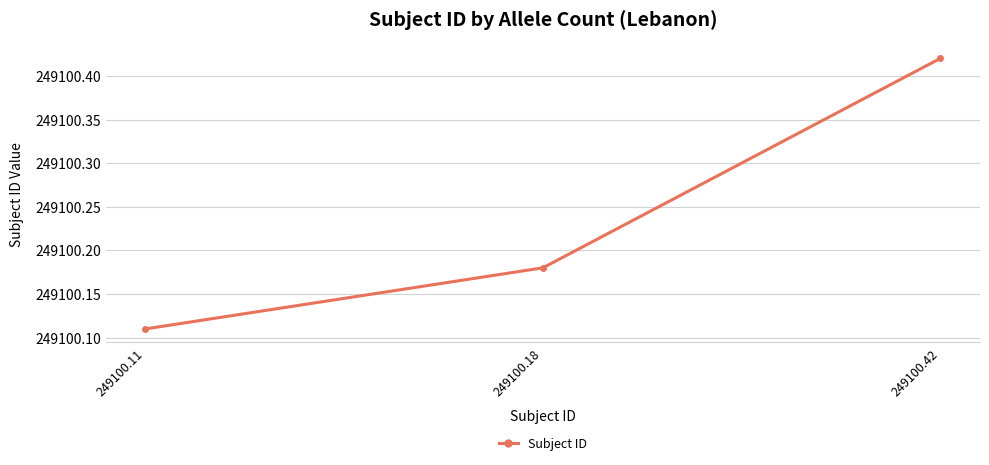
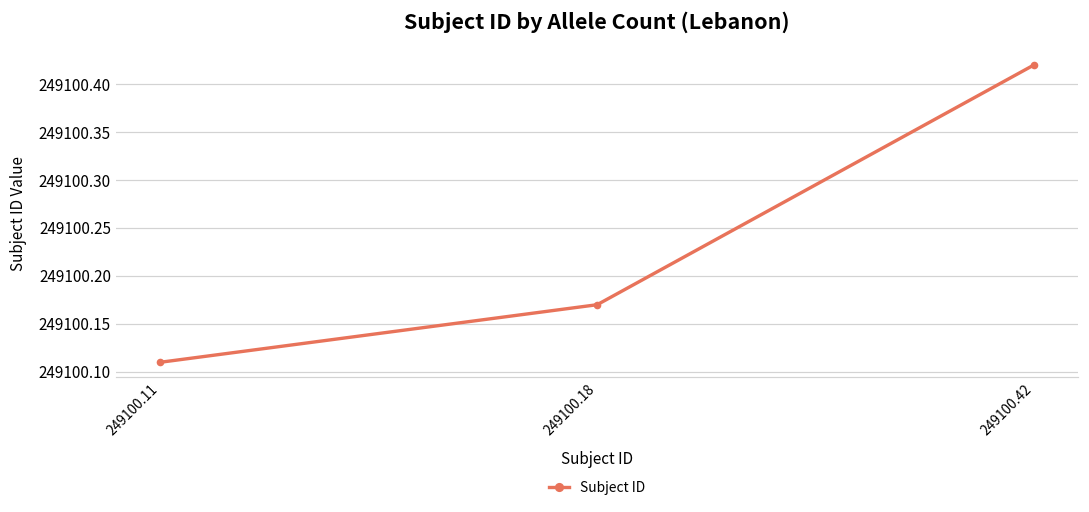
  {
    "249100.11": 249100.11,
-   "249100.18": 249100.18,
+   "249100.18": 249100.17,
    "249100.42": 249100.42
  }
